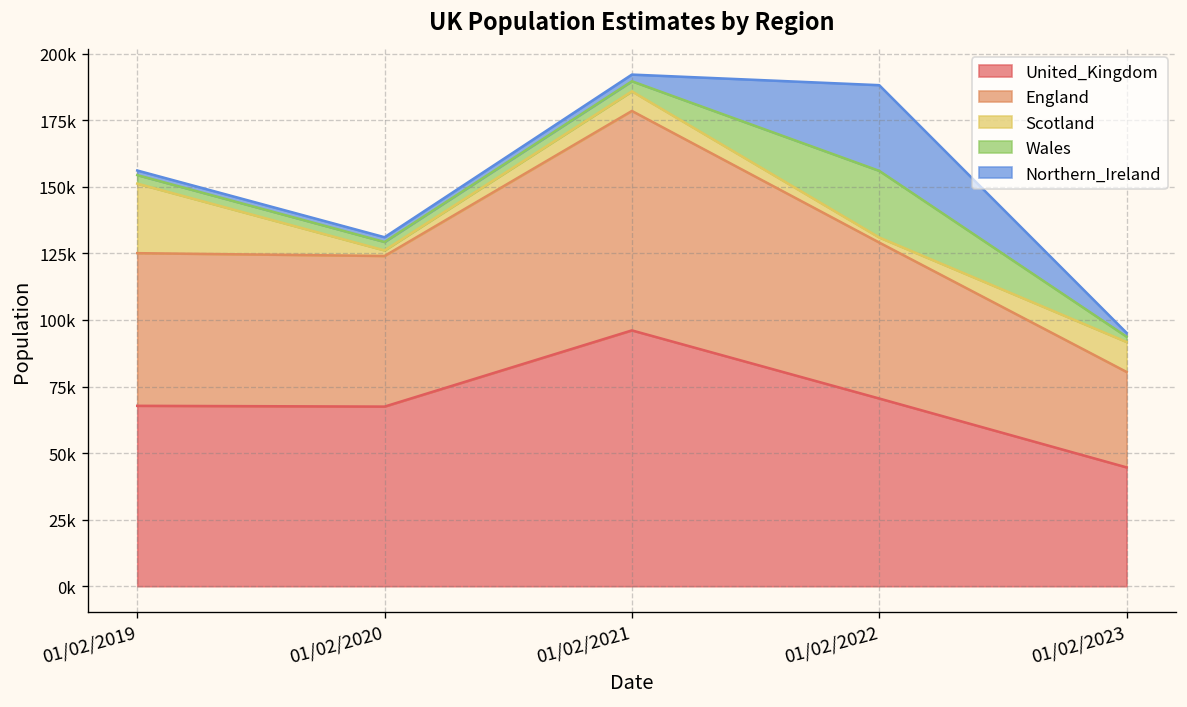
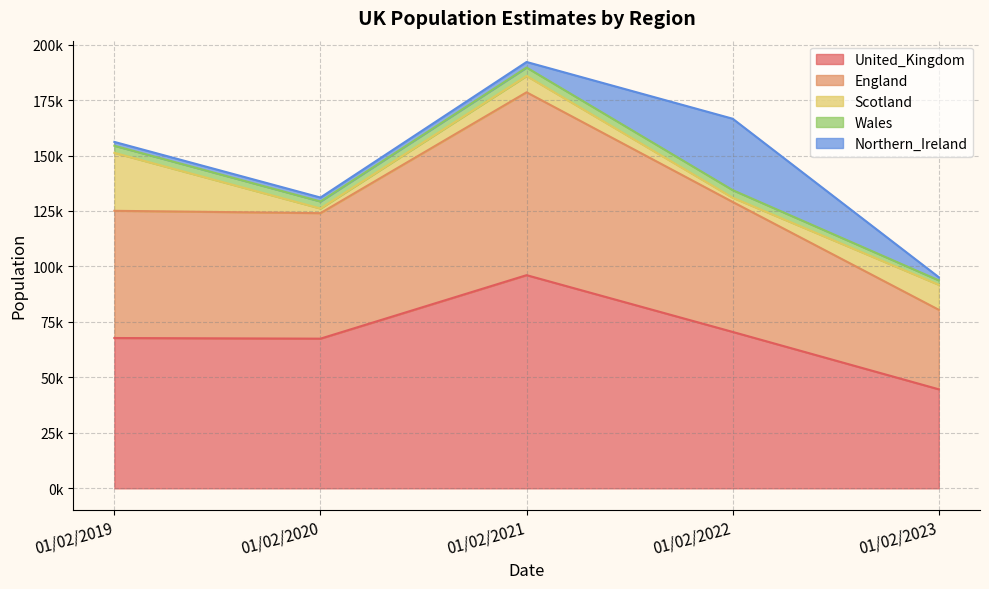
  {
    "Scotland": {
      "01/02/2019": 26000,
      "01/02/2020": 2000,
      "01/02/2021": 7000,
      "01/02/2022": 2000,
      "01/02/2023": 11000
    },
    "Wales": {
      "01/02/2019": 3000,
      "01/02/2020": 3000,
      "01/02/2021": 4000,
-     "01/02/2022": 25000,
+     "01/02/2022": 3000,
      "01/02/2023": 2000
    },
    "Northern_Ireland": {
      "01/02/2019": 2000,
      "01/02/2020": 2000,
      "01/02/2021": 3000,
      "01/02/2022": 32000,
      "01/02/2023": 1000
    }
  }
